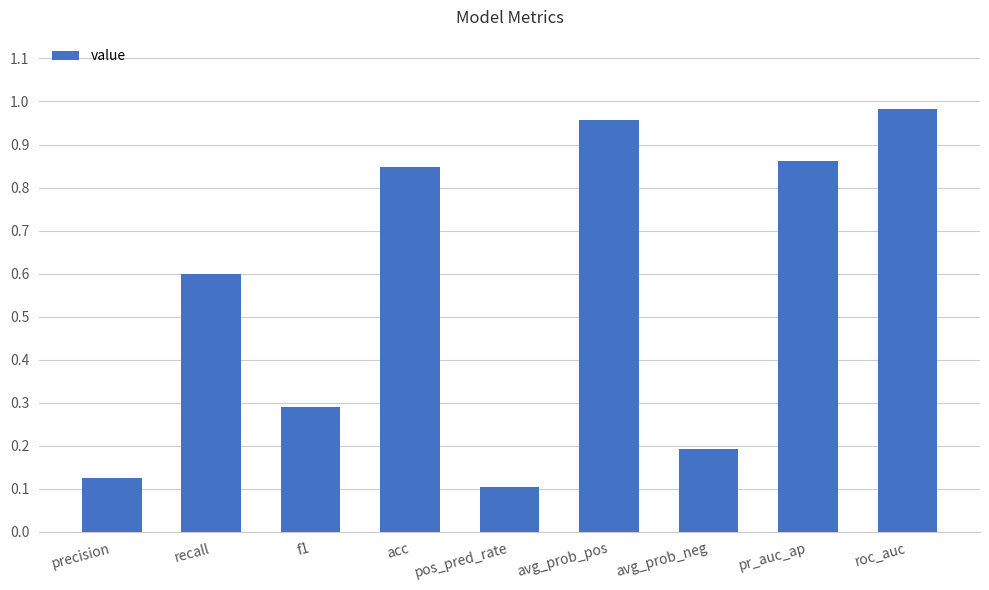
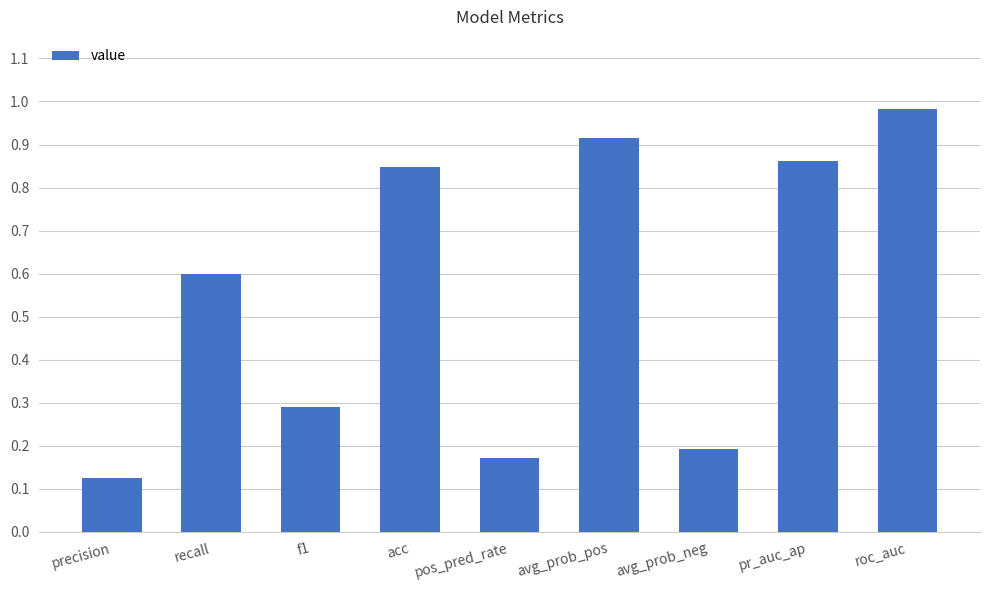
  {
    "precision": 0.13,
    "recall": 0.60,
    "f1": 0.29,
    "acc": 0.85,
-   "pos_pred_rate": 0.10,
-   "avg_prob_pos": 0.96,
+   "pos_pred_rate": 0.17,
+   "avg_prob_pos": 0.92,
    "avg_prob_neg": 0.19,
    "pr_auc_ap": 0.86,
    "roc_auc": 0.98
  }
